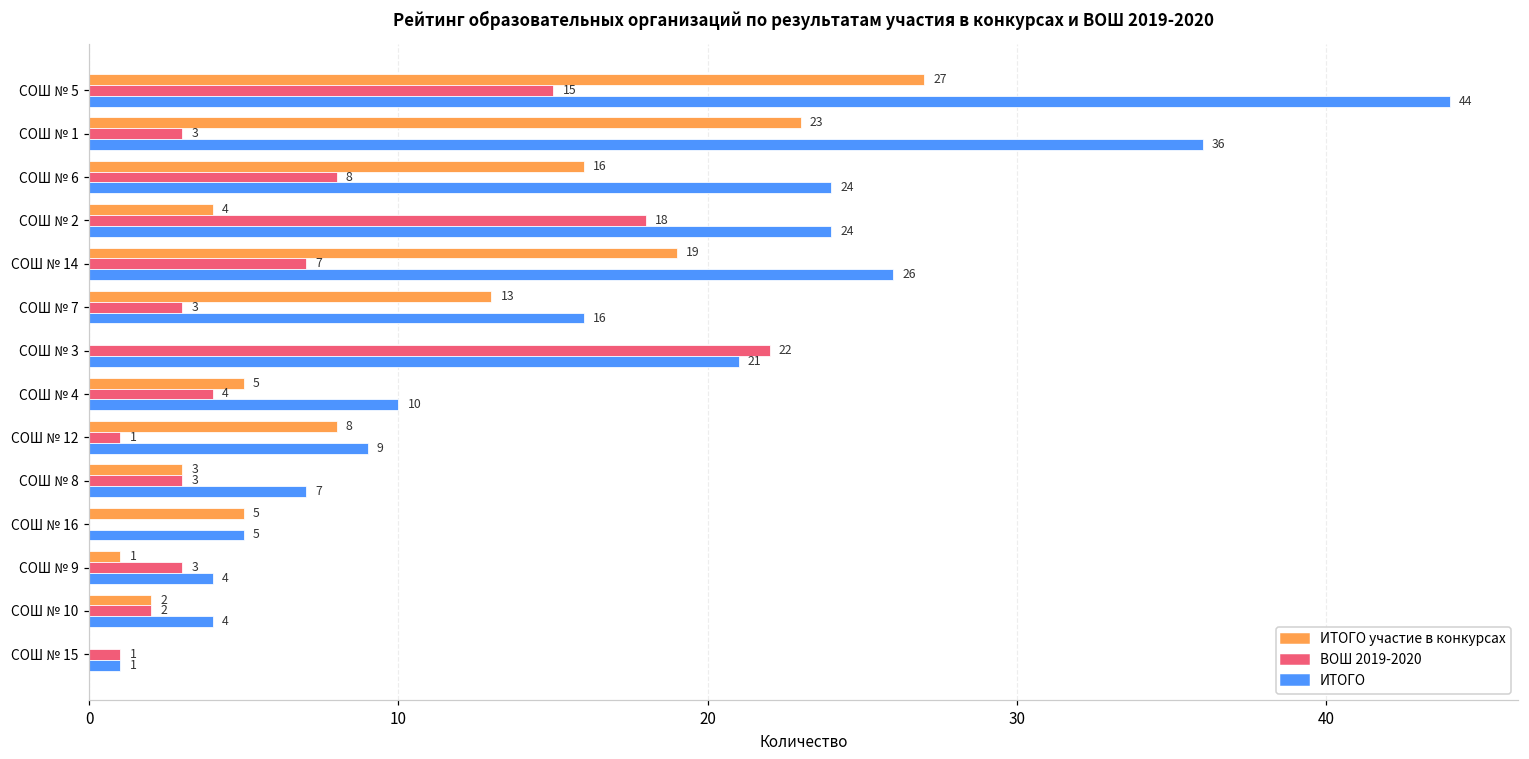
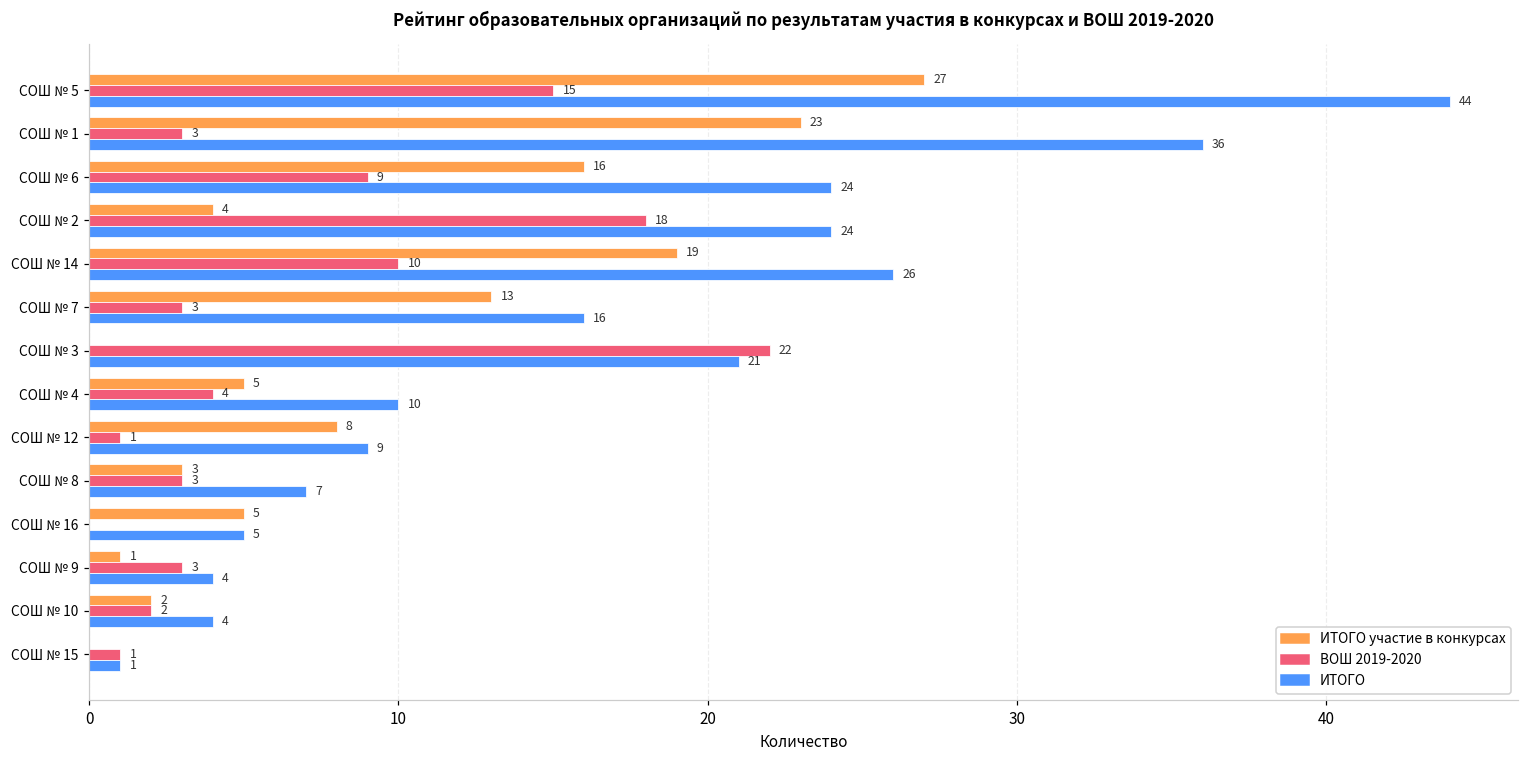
  {
    "ИТОГО участие в конкурсах": {
      "СОШ № 5": 27,
      "СОШ № 1": 23,
      "СОШ № 6": 16,
      "СОШ № 2": 4,
      "СОШ № 14": 19,
      "СОШ № 7": 13,
      "СОШ № 4": 5,
      "СОШ № 12": 8,
      "СОШ № 8": 3,
      "СОШ № 16": 5,
      "СОШ № 9": 1,
      "СОШ № 10": 2
    },
    "ВОШ 2019-2020": {
      "СОШ № 5": 15,
      "СОШ № 1": 3,
-     "СОШ № 6": 8,
+     "СОШ № 6": 9,
      "СОШ № 2": 18,
-     "СОШ № 14": 7,
+     "СОШ № 14": 10,
      "СОШ № 7": 3,
      "СОШ № 3": 22,
      "СОШ № 4": 4,
      "СОШ № 12": 1,
      "СОШ № 8": 3,
      "СОШ № 9": 3,
      "СОШ № 10": 2,
      "СОШ № 15": 1
    },
    "ИТОГО": {
      "СОШ № 5": 44,
      "СОШ № 1": 36,
      "СОШ № 6": 24,
      "СОШ № 2": 24,
      "СОШ № 14": 26,
      "СОШ № 7": 16,
      "СОШ № 3": 21,
      "СОШ № 4": 10,
      "СОШ № 12": 9,
      "СОШ № 8": 7,
      "СОШ № 16": 5,
      "СОШ № 9": 4,
      "СОШ № 10": 4,
      "СОШ № 15": 1
    }
  }
